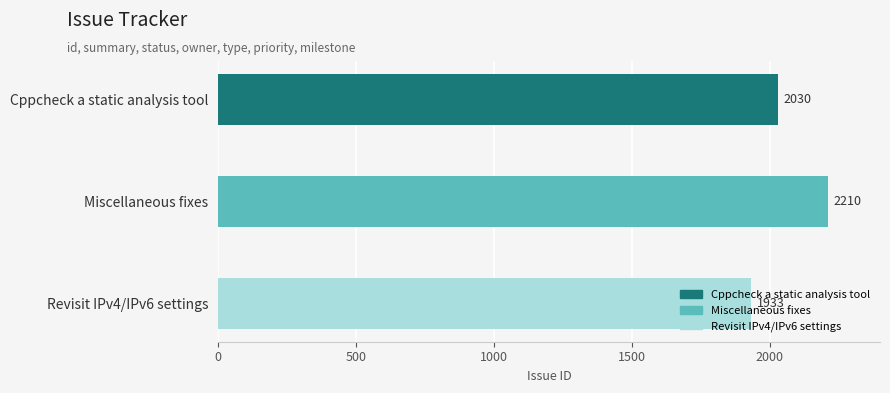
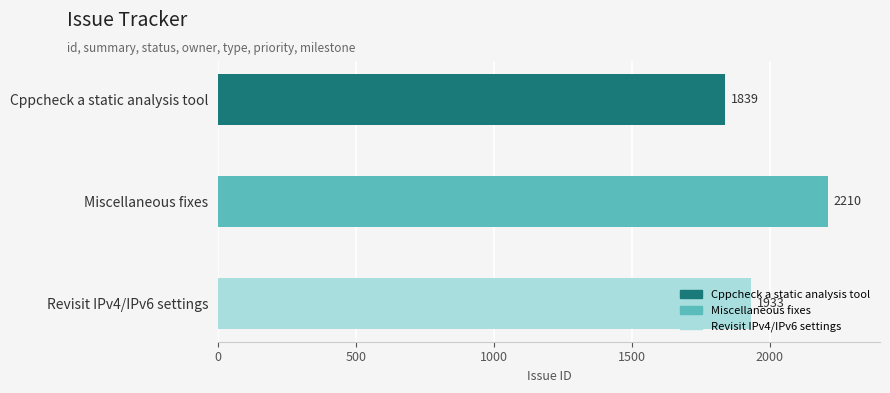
  {
-   "Cppcheck a static analysis tool": 2030,
+   "Cppcheck a static analysis tool": 1839,
    "Miscellaneous fixes": 2210,
    "Revisit IPv4/IPv6 settings": 1933
  }
